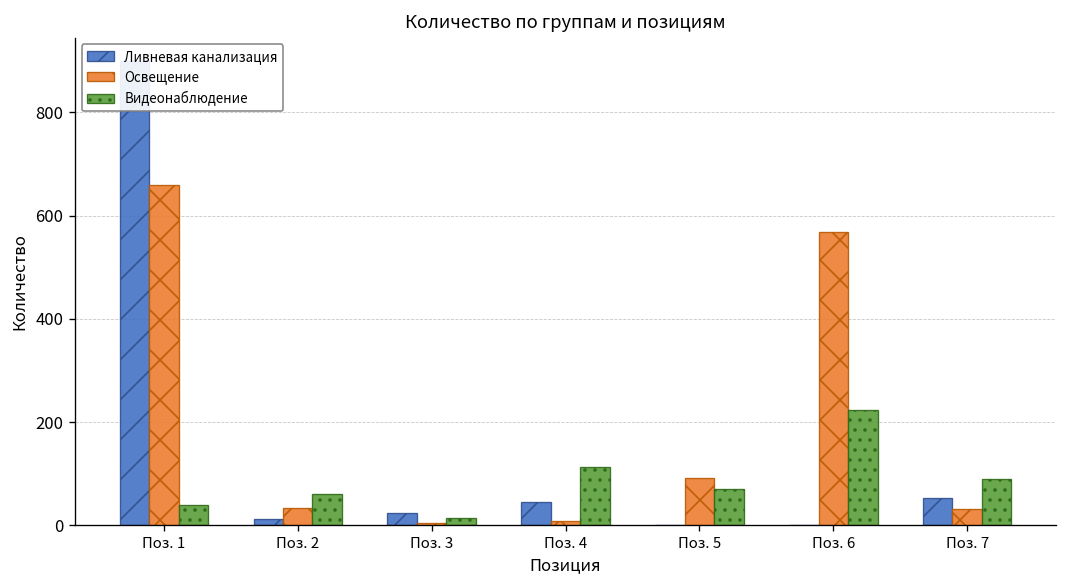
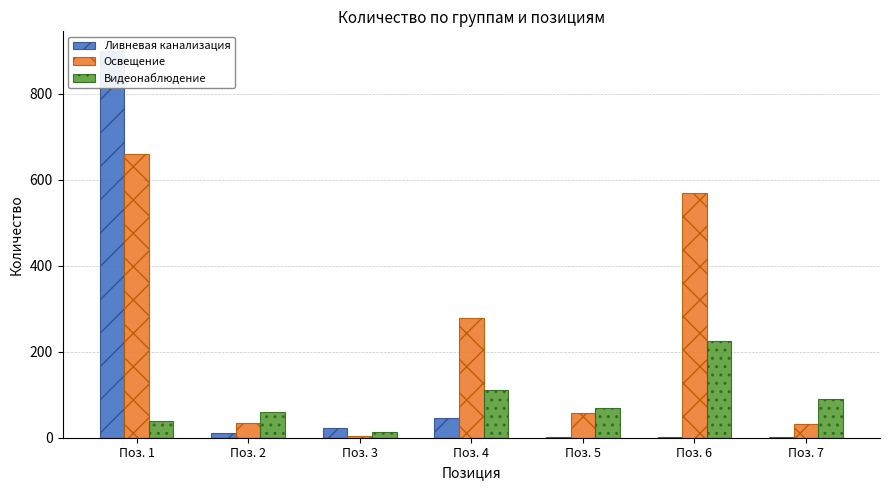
  {
    "Ливневая канализация": {
      "Поз. 2": 10,
      "Поз. 3": 20,
      "Поз. 4": 50,
-     "Поз. 7": 50
+     "Поз. 7": 0
    },
    "Освещение": {
      "Поз. 1": 660,
      "Поз. 2": 30,
-     "Поз. 4": 10,
-     "Поз. 5": 90,
+     "Поз. 4": 280,
+     "Поз. 5": 60,
      "Поз. 6": 570,
      "Поз. 7": 30
    },
    "Видеонаблюдение": {
      "Поз. 1": 40,
      "Поз. 2": 60,
      "Поз. 3": 10,
      "Поз. 4": 110,
      "Поз. 5": 70,
      "Поз. 6": 220,
      "Поз. 7": 90
    }
  }
